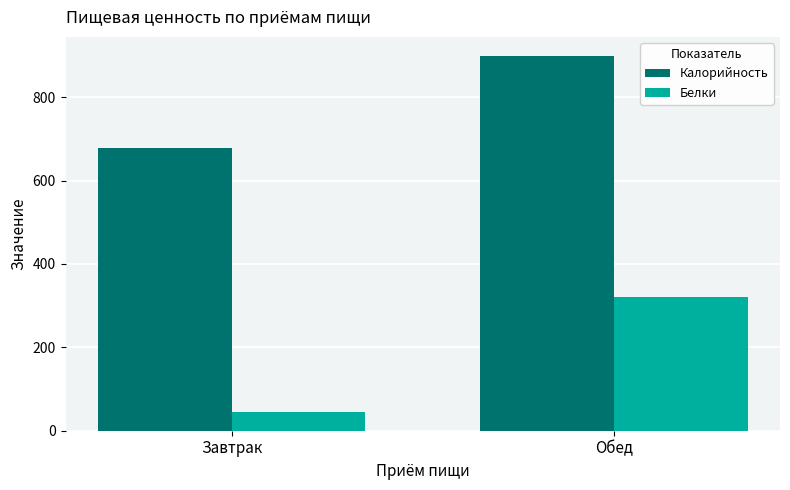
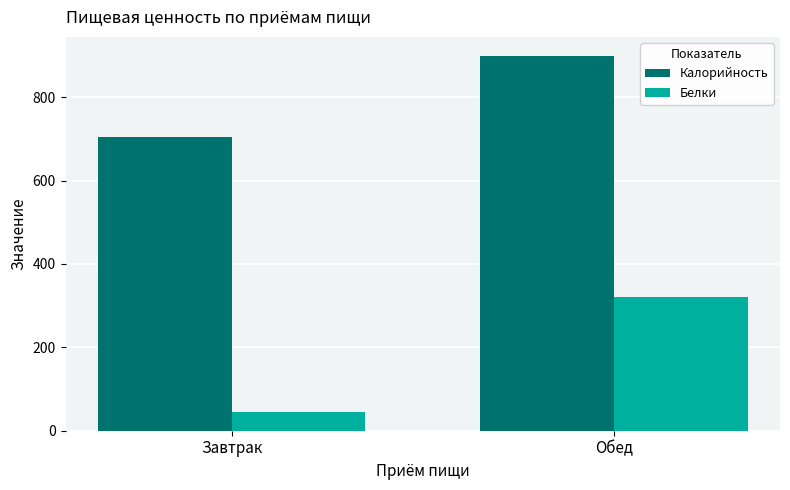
  {
    "Калорийность": {
-     "Завтрак": 680,
+     "Завтрак": 710,
      "Обед": 900
    },
    "Белки": {
      "Завтрак": 50,
      "Обед": 320
    }
  }
